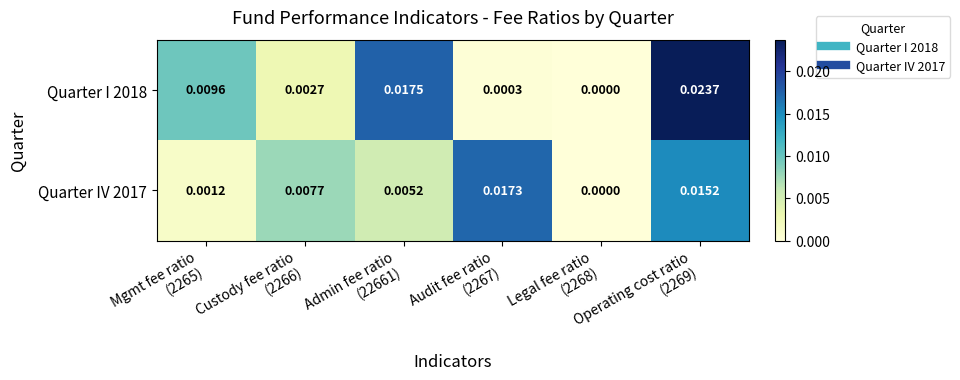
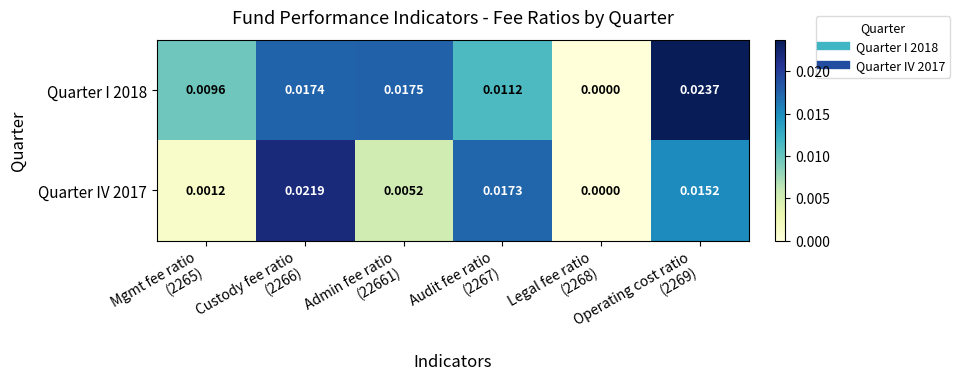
  {
    "Quarter I 2018": {
      "Mgmt fee ratio (2265)": 0.0096,
-     "Custody fee ratio (2266)": 0.0027,
+     "Custody fee ratio (2266)": 0.0174,
      "Admin fee ratio (22661)": 0.0175,
-     "Audit fee ratio (2267)": 0.0003,
+     "Audit fee ratio (2267)": 0.0112,
      "Legal fee ratio (2268)": 0.0000,
      "Operating cost ratio (2269)": 0.0237
    },
    "Quarter IV 2017": {
      "Mgmt fee ratio (2265)": 0.0012,
-     "Custody fee ratio (2266)": 0.0077,
+     "Custody fee ratio (2266)": 0.0219,
      "Admin fee ratio (22661)": 0.0052,
      "Audit fee ratio (2267)": 0.0173,
      "Legal fee ratio (2268)": 0.0000,
      "Operating cost ratio (2269)": 0.0152
    }
  }
